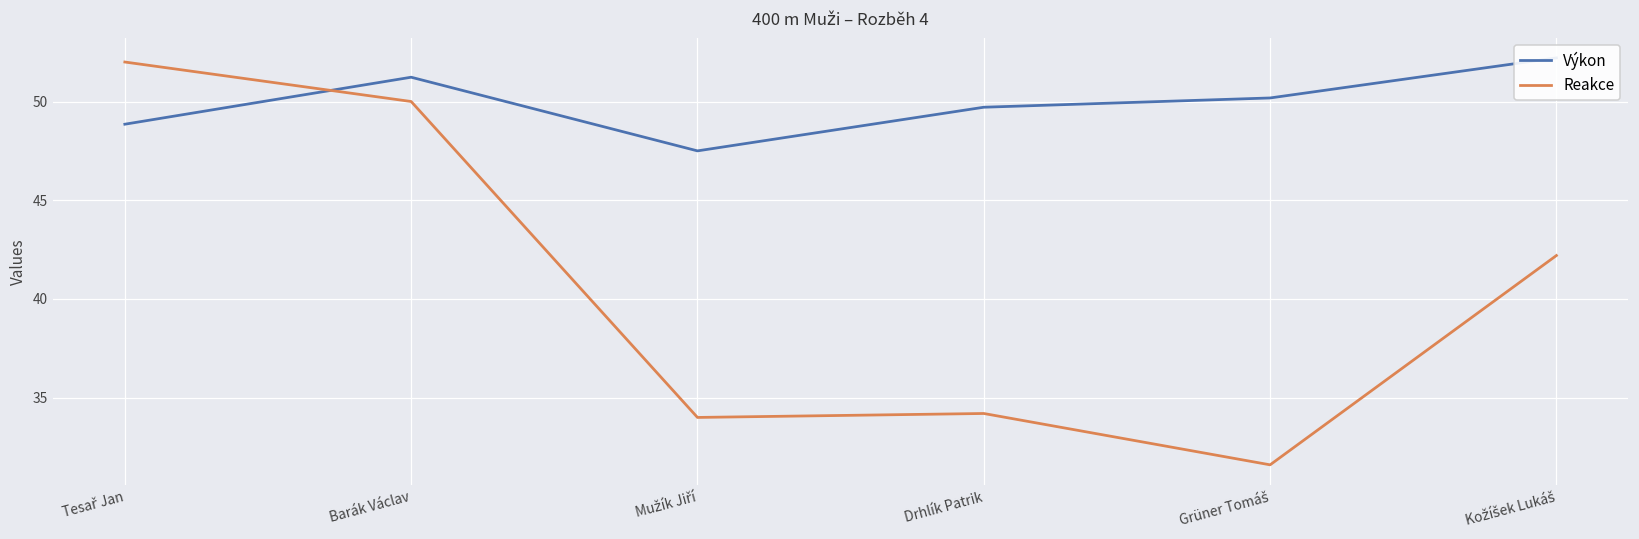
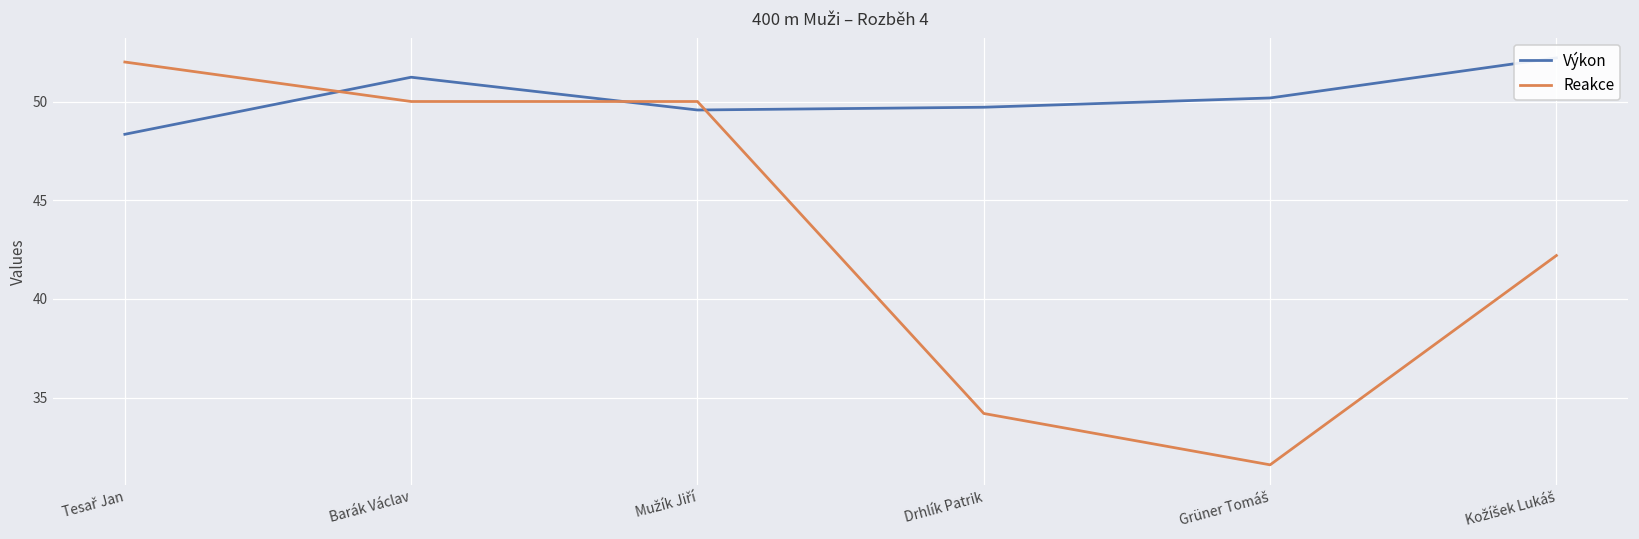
  {
    "Výkon": {
-     "Tesař Jan": 48.9,
+     "Tesař Jan": 48.3,
      "Barák Václav": 51.2,
-     "Mužík Jiří": 47.5,
+     "Mužík Jiří": 49.6,
      "Drhlík Patrik": 49.7,
      "Grüner Tomáš": 50.2
    },
    "Reakce": {
      "Tesař Jan": 52.0,
      "Barák Václav": 50.0,
-     "Mužík Jiří": 34.0,
+     "Mužík Jiří": 50.0,
      "Drhlík Patrik": 34.2,
      "Grüner Tomáš": 31.6,
      "Kožíšek Lukáš": 42.2
    }
  }
